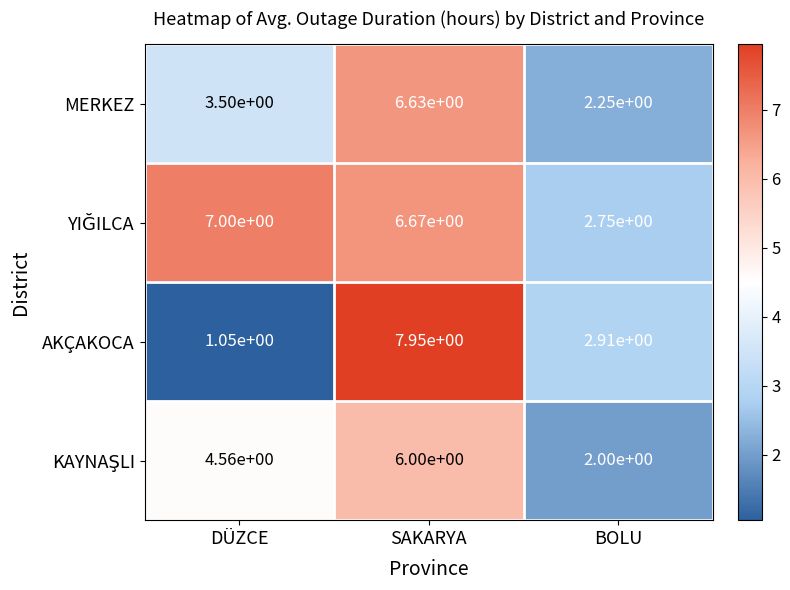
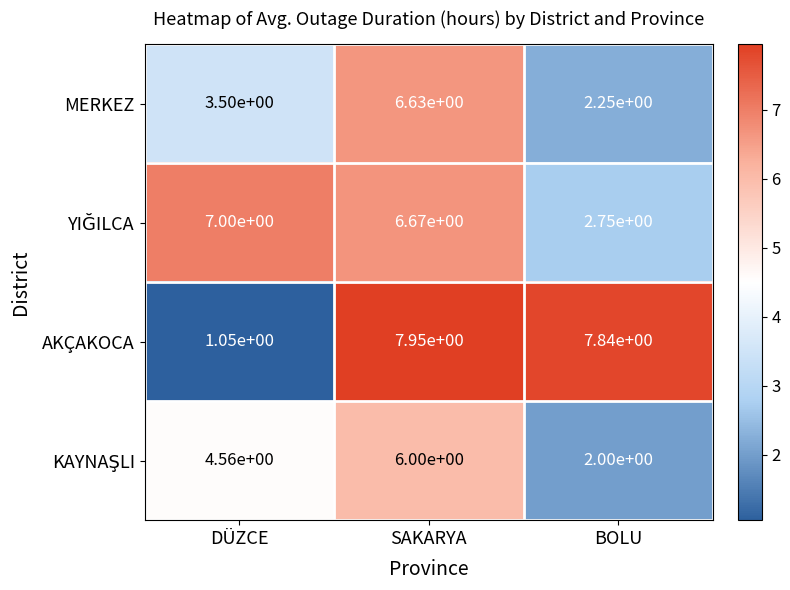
  {
    "MERKEZ": {
      "DÜZCE": "3.50e+00",
      "SAKARYA": "6.63e+00",
      "BOLU": "2.25e+00"
    },
    "YIĞILCA": {
      "DÜZCE": "7.00e+00",
      "SAKARYA": "6.67e+00",
      "BOLU": "2.75e+00"
    },
    "AKÇAKOCA": {
      "DÜZCE": "1.05e+00",
      "SAKARYA": "7.95e+00",
-     "BOLU": "2.91e+00"
+     "BOLU": "7.84e+00"
    },
    "KAYNAŞLI": {
      "DÜZCE": "4.56e+00",
      "SAKARYA": "6.00e+00",
      "BOLU": "2.00e+00"
    }
  }
